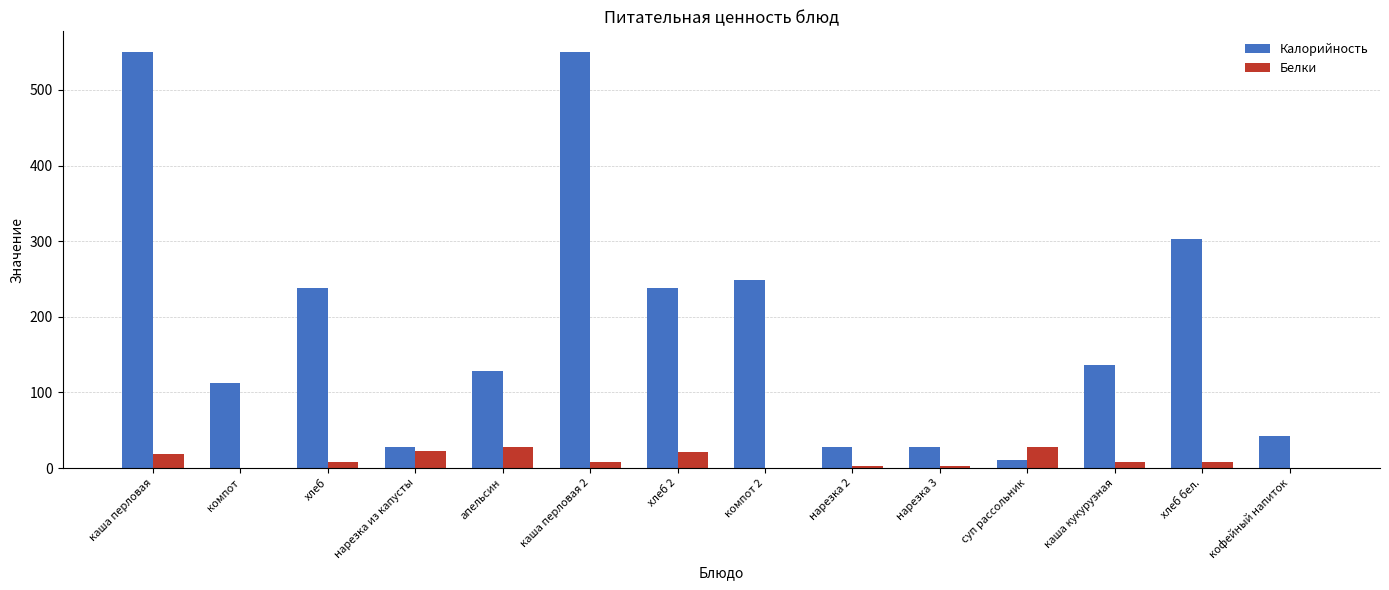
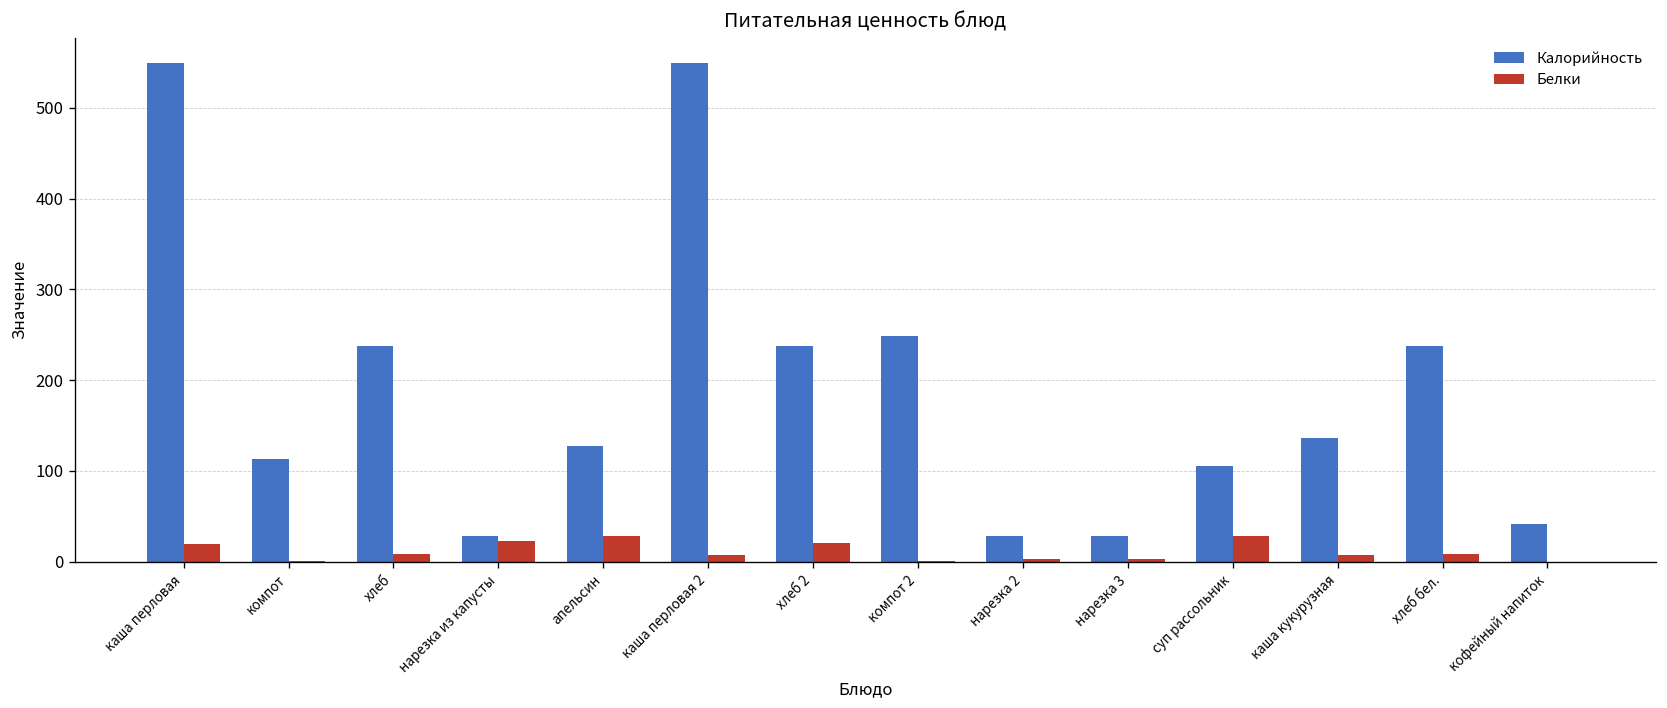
  {
    "Калорийность": {
      "каша перловая": 550,
      "компот": 110,
      "хлеб": 240,
      "нарезка из капусты": 30,
      "апельсин": 130,
      "каша перловая 2": 550,
      "хлеб 2": 240,
      "компот 2": 250,
      "нарезка 2": 30,
      "нарезка 3": 30,
-     "суп рассольник": 10,
+     "суп рассольник": 110,
      "каша кукурузная": 140,
-     "хлеб бел.": 300,
+     "хлеб бел.": 240,
      "кофейный напиток": 40
    },
    "Белки": {
      "каша перловая": 20,
      "хлеб": 10,
      "нарезка из капусты": 20,
      "апельсин": 30,
      "каша перловая 2": 10,
      "хлеб 2": 20,
      "суп рассольник": 30,
      "каша кукурузная": 10,
      "хлеб бел.": 10,
      "кофейный напиток": 0
    }
  }
